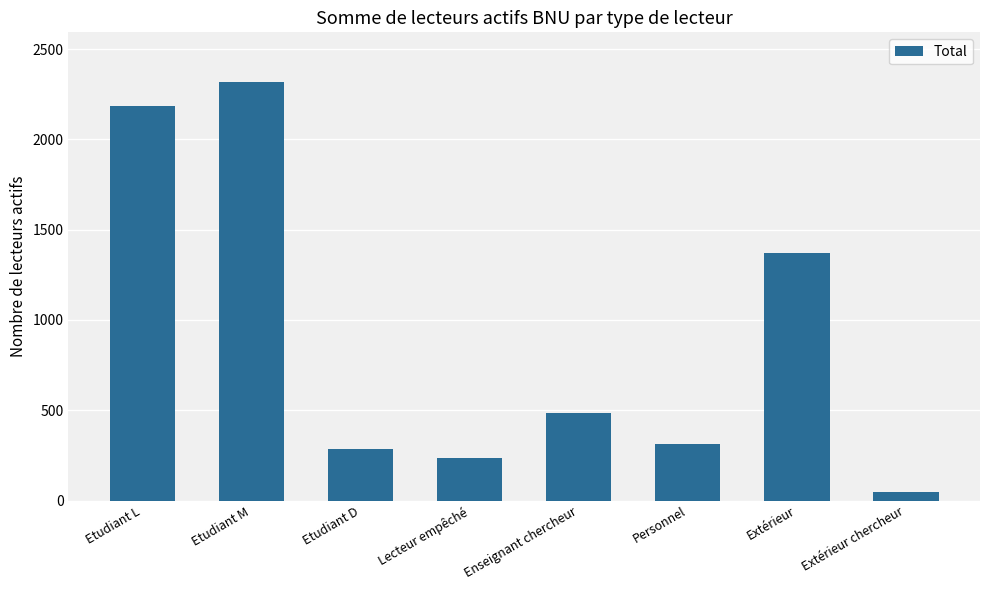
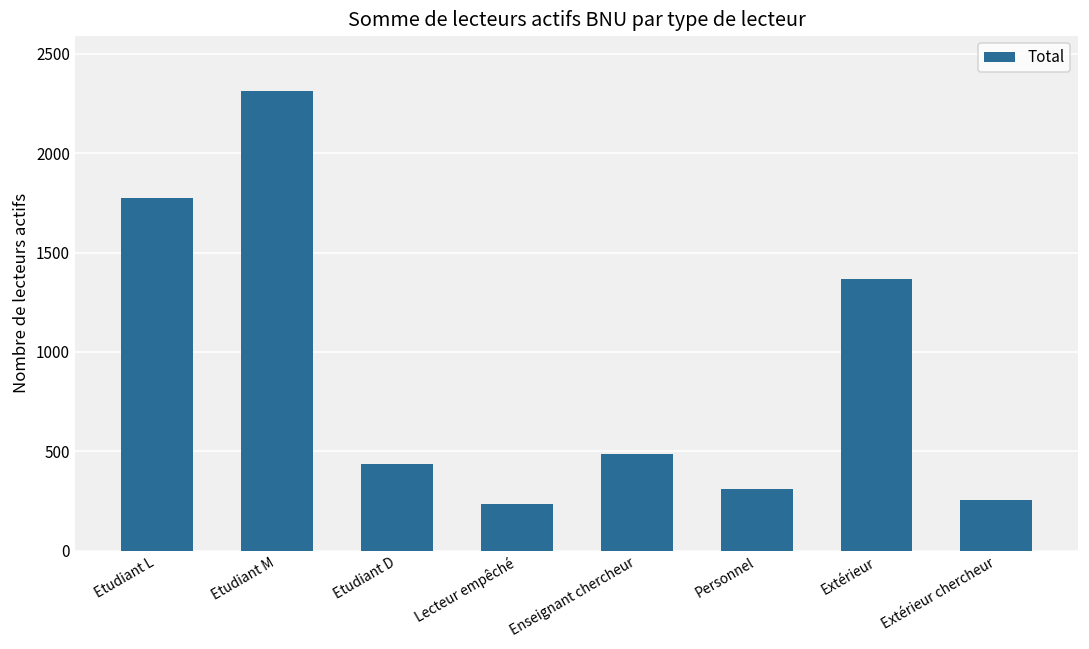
  {
-   "Etudiant L": 2190,
+   "Etudiant L": 1780,
    "Etudiant M": 2320,
-   "Etudiant D": 290,
+   "Etudiant D": 440,
    "Lecteur empêché": 240,
    "Enseignant chercheur": 490,
    "Personnel": 310,
    "Extérieur": 1370,
-   "Extérieur chercheur": 50
+   "Extérieur chercheur": 250
  }
